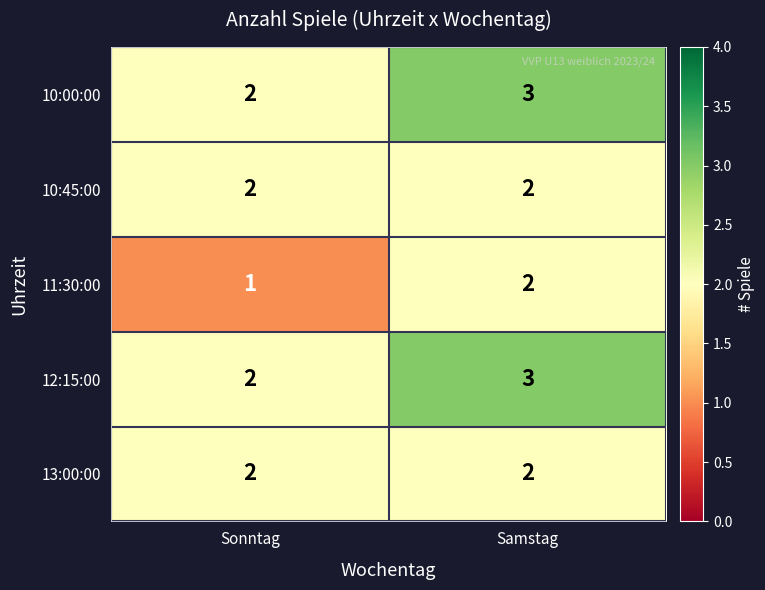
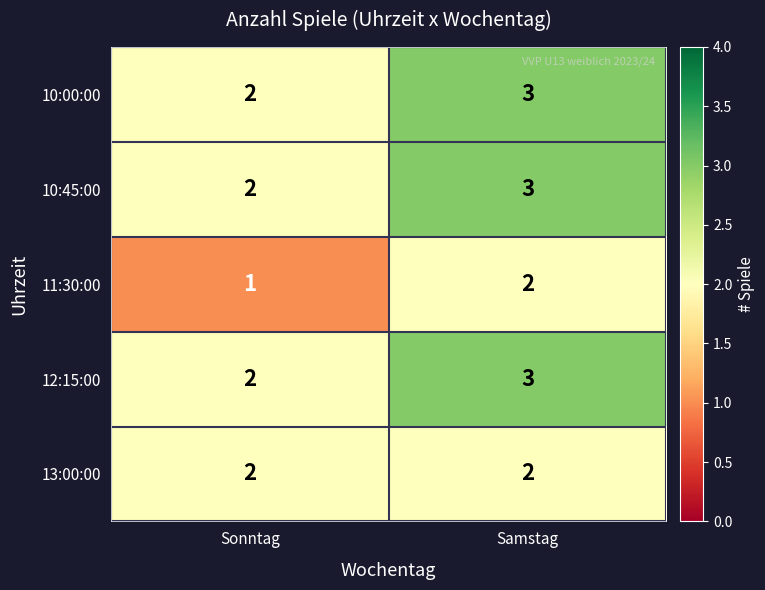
  {
    "10:00:00": {
      "Sonntag": 2
    },
    "10:45:00": {
      "Sonntag": 2,
-     "Samstag": 2
+     "Samstag": 3
    },
    "11:30:00": {
      "Sonntag": 1,
      "Samstag": 2
    },
    "12:15:00": {
      "Sonntag": 2,
      "Samstag": 3
    },
    "13:00:00": {
      "Sonntag": 2,
      "Samstag": 2
    }
  }
